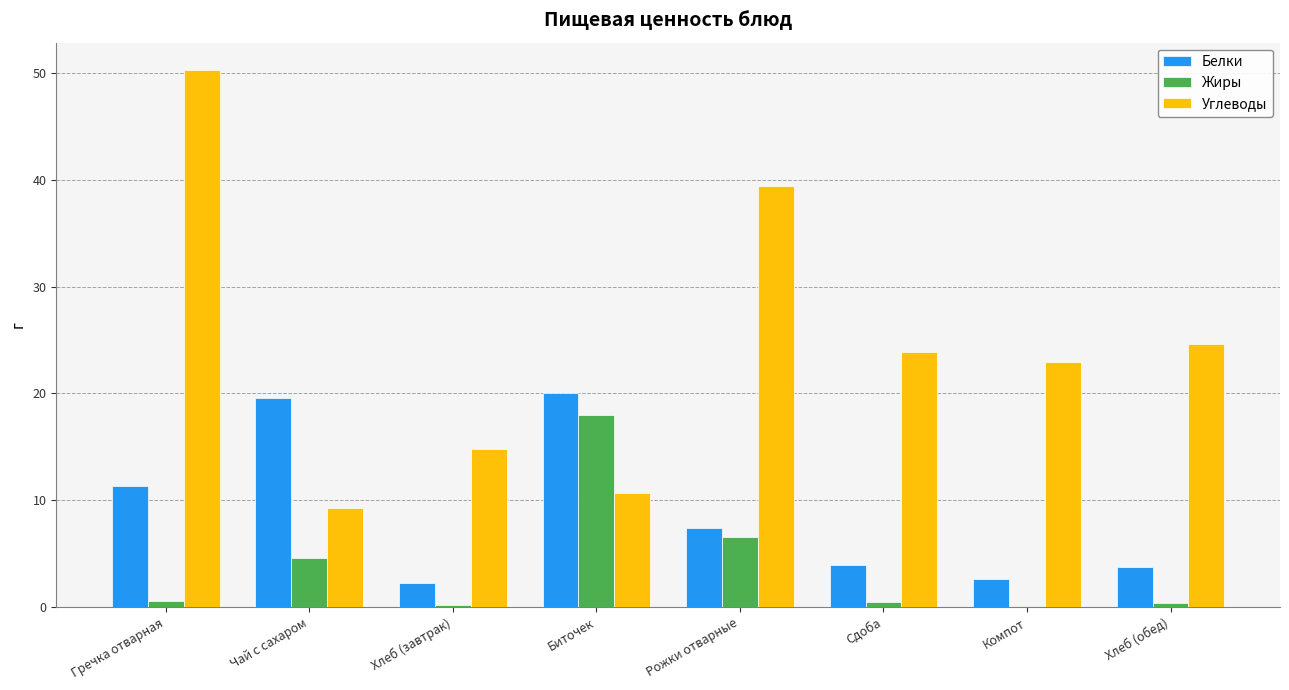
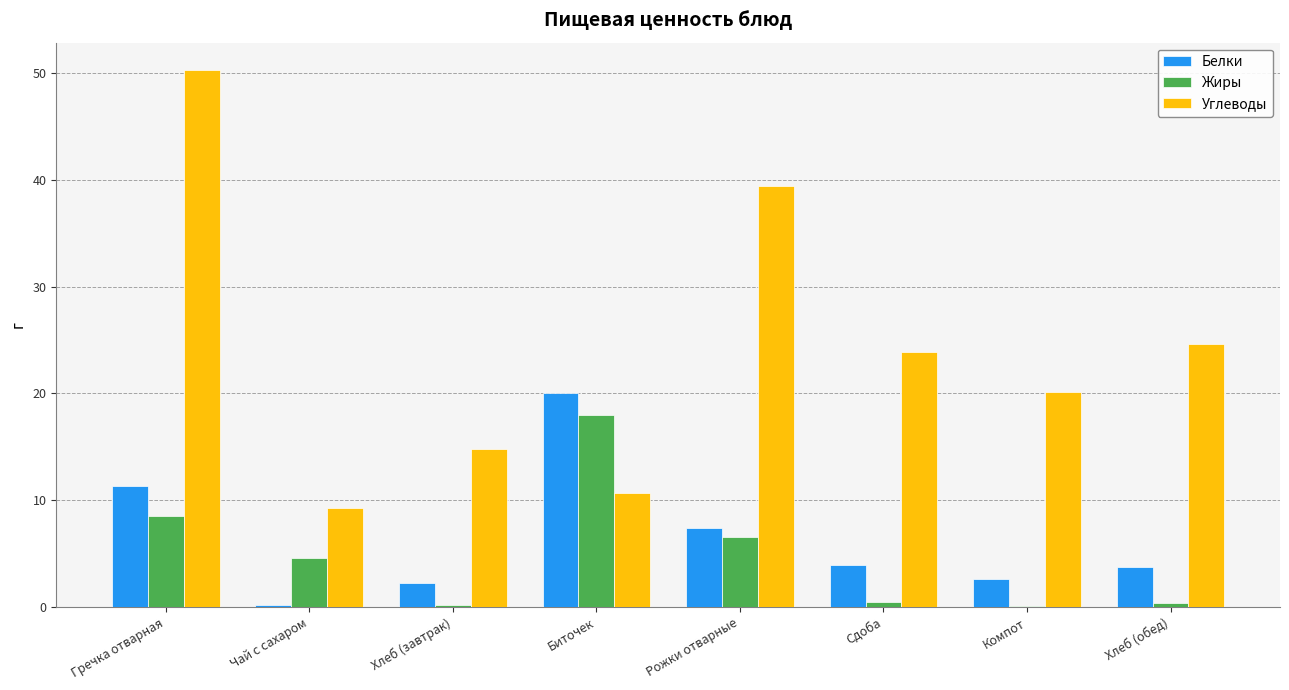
  {
    "Белки": {
      "Гречка отварная": 11.3,
-     "Чай с сахаром": 19.6,
+     "Чай с сахаром": 0.2,
      "Хлеб (завтрак)": 2.3,
      "Биточек": 20.0,
      "Рожки отварные": 7.4,
      "Сдоба": 4.0,
      "Компот": 2.6,
      "Хлеб (обед)": 3.8
    },
    "Жиры": {
-     "Гречка отварная": 0.6,
+     "Гречка отварная": 8.5,
      "Чай с сахаром": 4.6,
      "Биточек": 18.0,
      "Рожки отварные": 6.6,
      "Сдоба": 0.5,
      "Хлеб (обед)": 0.4
    },
    "Углеводы": {
      "Гречка отварная": 50.3,
      "Чай с сахаром": 9.3,
      "Хлеб (завтрак)": 14.8,
      "Биточек": 10.7,
      "Рожки отварные": 39.4,
      "Сдоба": 23.9,
-     "Компот": 22.9,
+     "Компот": 20.1,
      "Хлеб (обед)": 24.6
    }
  }
